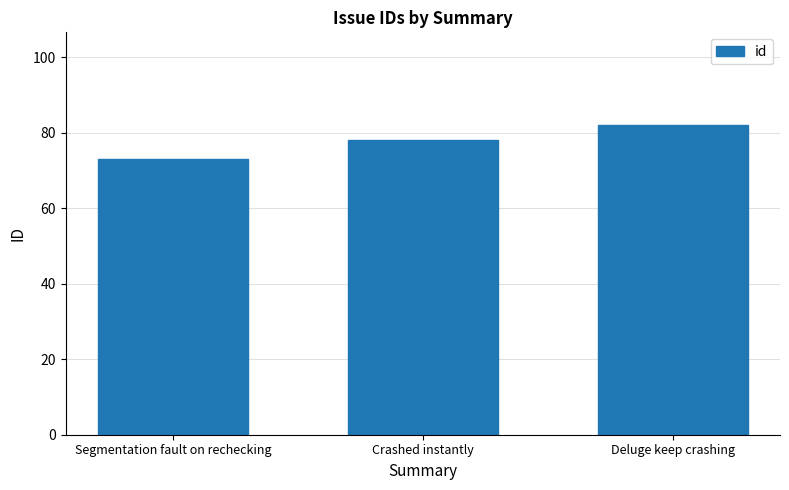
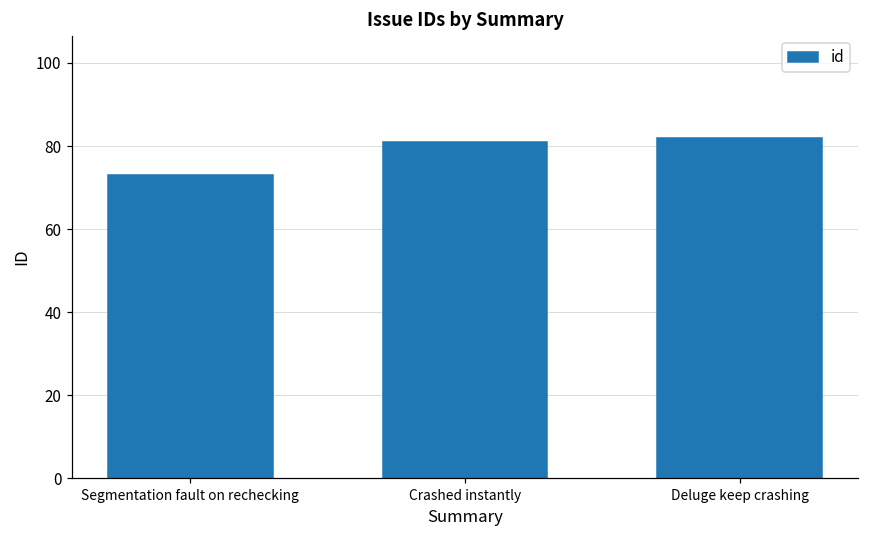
  {
    "Segmentation fault on rechecking": 73,
-   "Crashed instantly": 78,
+   "Crashed instantly": 81,
    "Deluge keep crashing": 82
  }
